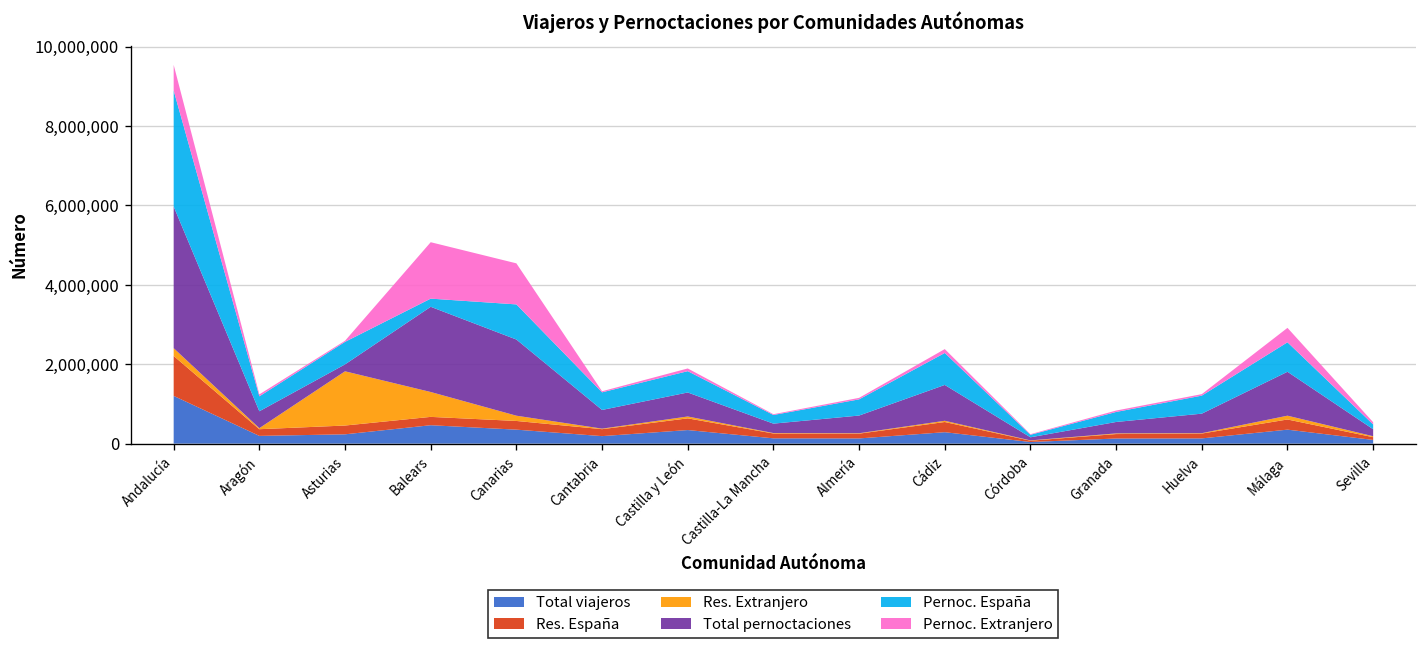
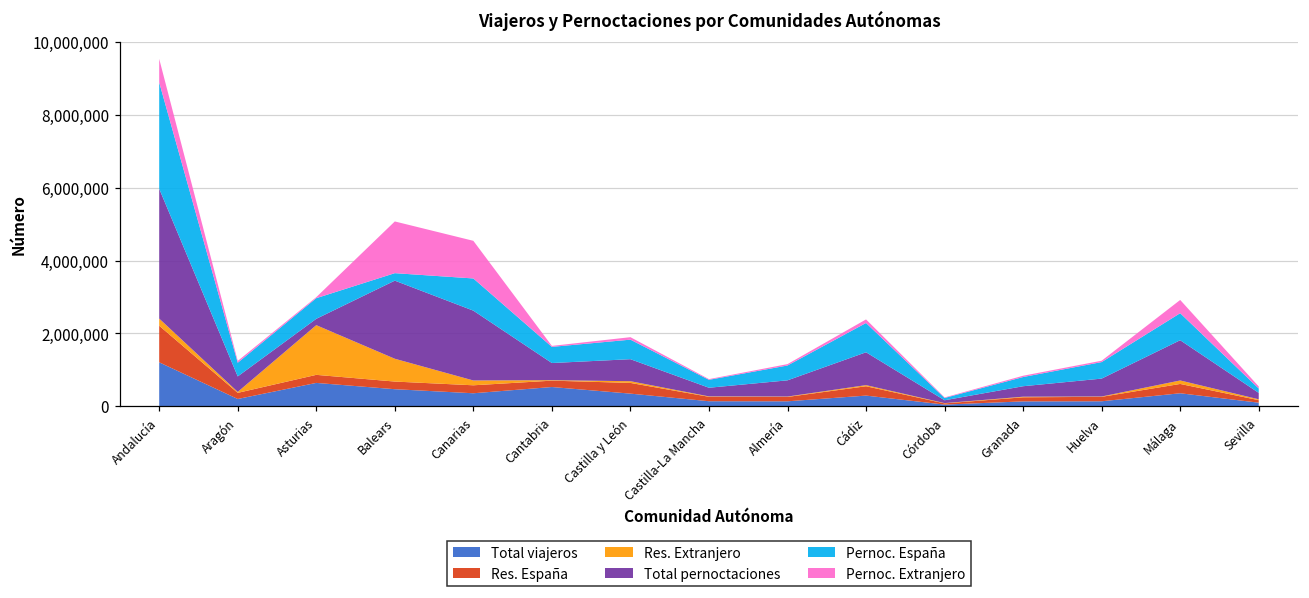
  {
    "Total viajeros": {
      "Andalucía": "1,200,000",
      "Aragón": "200,000",
-     "Asturias": "200,000",
+     "Asturias": "600,000",
      "Balears": "500,000",
      "Canarias": "400,000",
-     "Cantabria": "200,000",
+     "Cantabria": "500,000",
      "Castilla y León": "300,000",
      "Castilla-La Mancha": "100,000",
      "Almería": "100,000",
      "Cádiz": "300,000",
      "Granada": "100,000",
      "Huelva": "100,000",
      "Málaga": "400,000"
    },
    "Res. España": {
      "Andalucía": "1,000,000",
      "Asturias": "200,000",
      "Balears": "200,000",
      "Canarias": "200,000",
      "Málaga": "300,000"
    },
    "Res. Extranjero": {
      "Andalucía": "200,000",
      "Asturias": "1,400,000",
      "Balears": "600,000",
      "Canarias": "100,000",
      "Málaga": "100,000"
    },
    "Total pernoctaciones": {
      "Andalucía": "3,600,000",
      "Aragón": "400,000",
      "Asturias": "200,000",
      "Balears": "2,100,000",
      "Canarias": "1,900,000",
      "Cantabria": "500,000",
      "Castilla y León": "600,000",
      "Castilla-La Mancha": "200,000",
      "Almería": "400,000",
      "Cádiz": "900,000",
      "Granada": "300,000",
      "Huelva": "500,000",
      "Málaga": "1,100,000",
      "Sevilla": "200,000"
    },
    "Pernoc. España": {
      "Andalucía": "2,900,000",
      "Balears": "200,000",
      "Canarias": "900,000",
      "Cádiz": "800,000",
      "Málaga": "700,000"
    },
    "Pernoc. Extranjero": {
      "Andalucía": "600,000",
      "Balears": "1,400,000",
      "Canarias": "1,000,000",
      "Cádiz": "100,000",
      "Málaga": "400,000"
    }
  }
